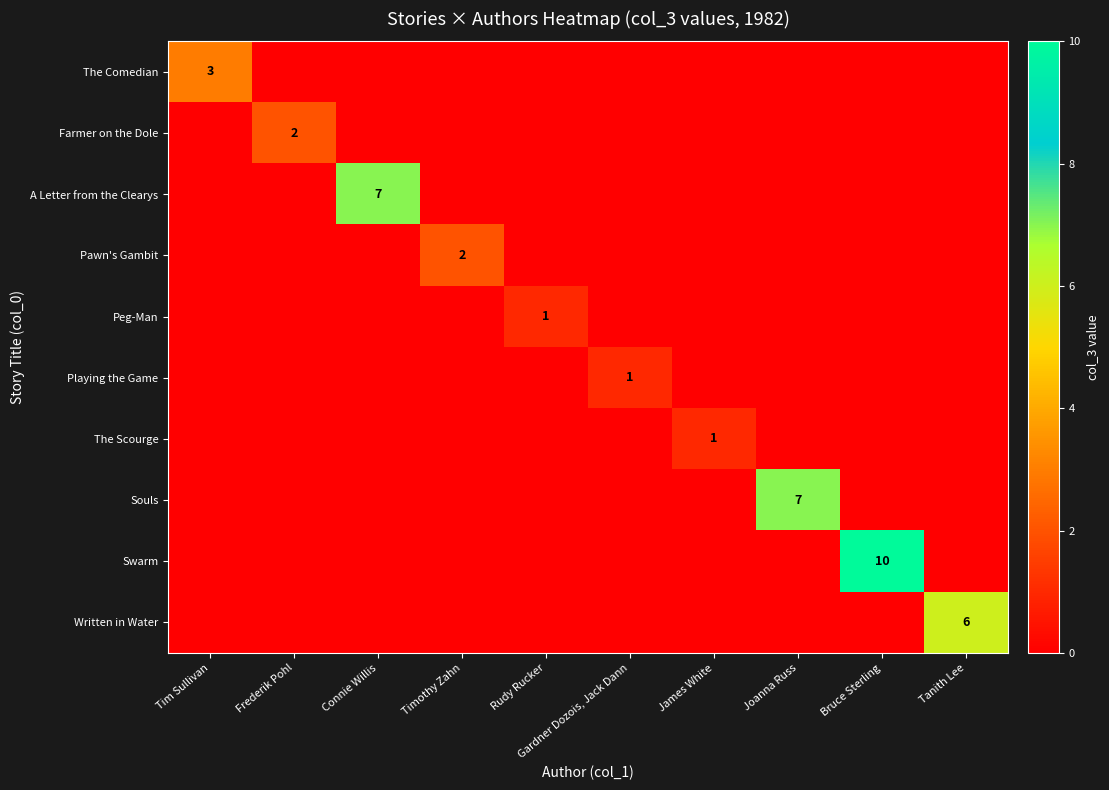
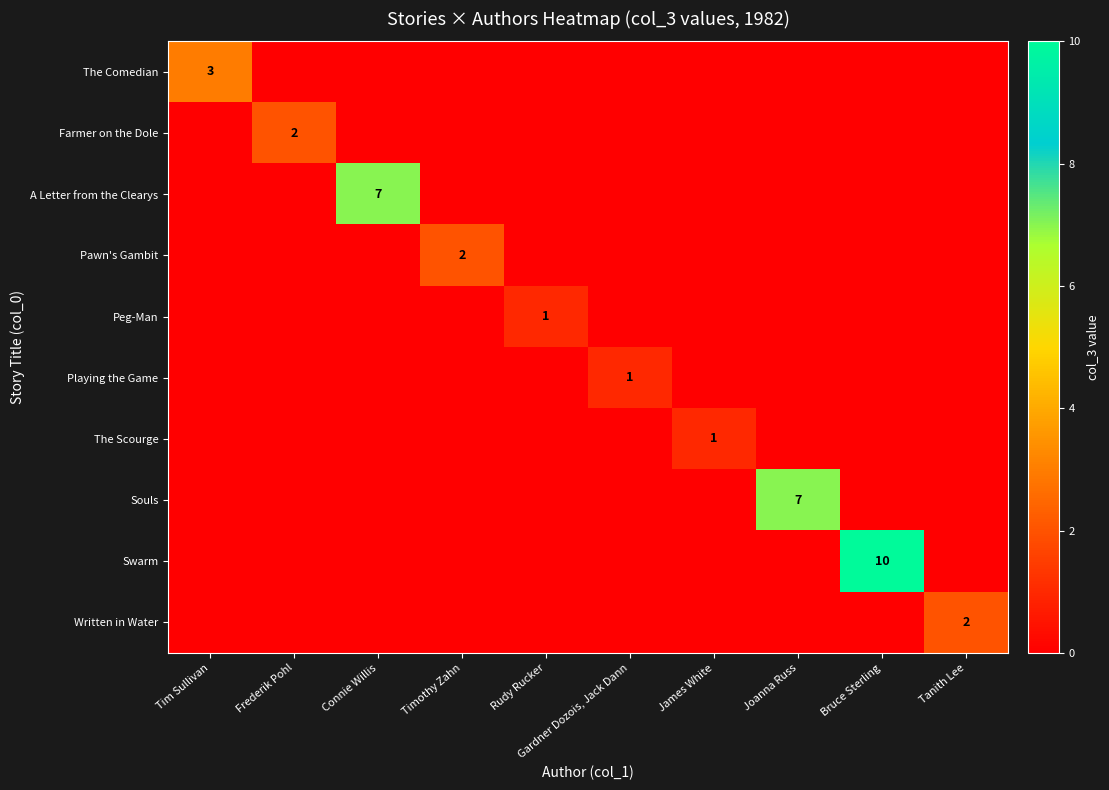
  {
    "The Comedian": {
      "Tim Sullivan": 3
    },
    "Farmer on the Dole": {
      "Frederik Pohl": 2
    },
    "A Letter from the Clearys": {
      "Connie Willis": 7
    },
    "Pawn's Gambit": {
      "Timothy Zahn": 2
    },
    "Peg-Man": {
      "Rudy Rucker": 1
    },
    "Playing the Game": {
      "Gardner Dozois, Jack Dann": 1
    },
    "The Scourge": {
      "James White": 1
    },
    "Souls": {
      "Joanna Russ": 7
    },
    "Swarm": {
      "Bruce Sterling": 10
    },
    "Written in Water": {
-     "Tanith Lee": 6
+     "Tanith Lee": 2
    }
  }
